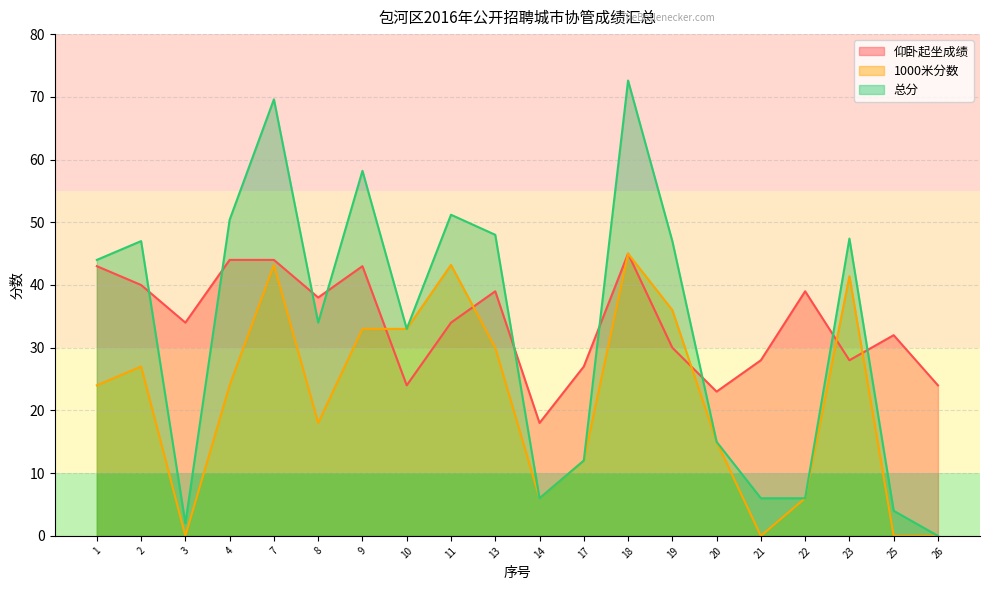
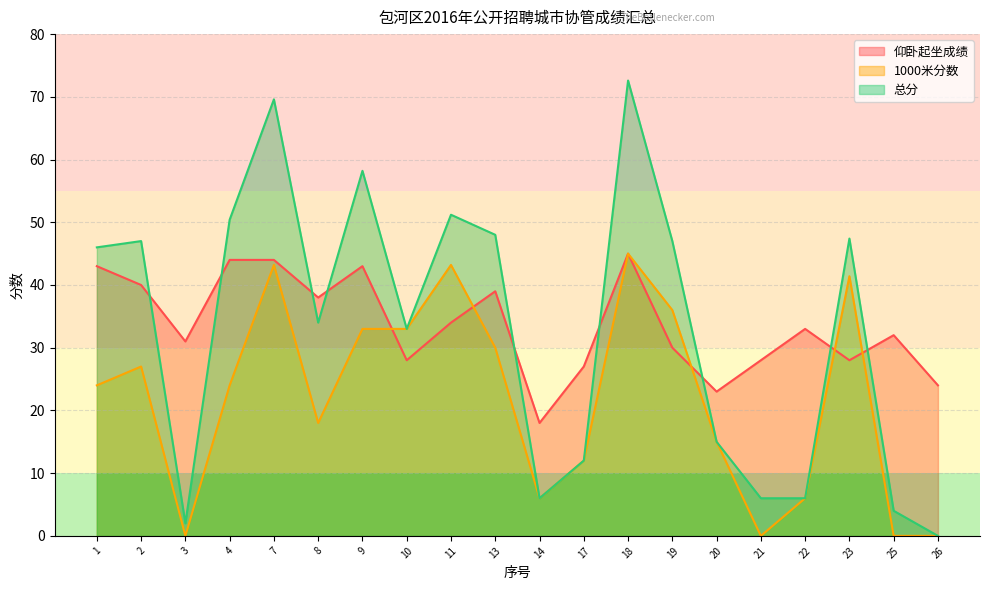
  {
    "仰卧起坐成绩": {
      "1": 43,
      "2": 40,
-     "3": 34,
+     "3": 31,
      "4": 44,
      "7": 44,
      "8": 38,
      "9": 43,
-     "10": 24,
+     "10": 28,
      "11": 34,
      "13": 39,
      "14": 18,
      "17": 27,
      "19": 30,
      "20": 23,
      "21": 28,
-     "22": 39,
+     "22": 33,
      "23": 28,
      "25": 32,
      "26": 24
    },
    "1000米分数": {
      "1": 24,
      "2": 27,
      "3": 0,
      "4": 24,
      "7": 43,
      "8": 18,
      "9": 33,
      "11": 43,
      "13": 30,
      "19": 36,
      "21": 0,
      "23": 41,
      "25": 0
    },
    "总分": {
-     "1": 44,
+     "1": 46,
      "2": 47,
      "3": 2,
      "4": 50,
      "7": 70,
      "8": 34,
      "9": 58,
      "11": 51,
      "13": 48,
      "18": 73,
      "19": 47,
      "21": 6,
      "23": 47,
      "25": 4
    }
  }
